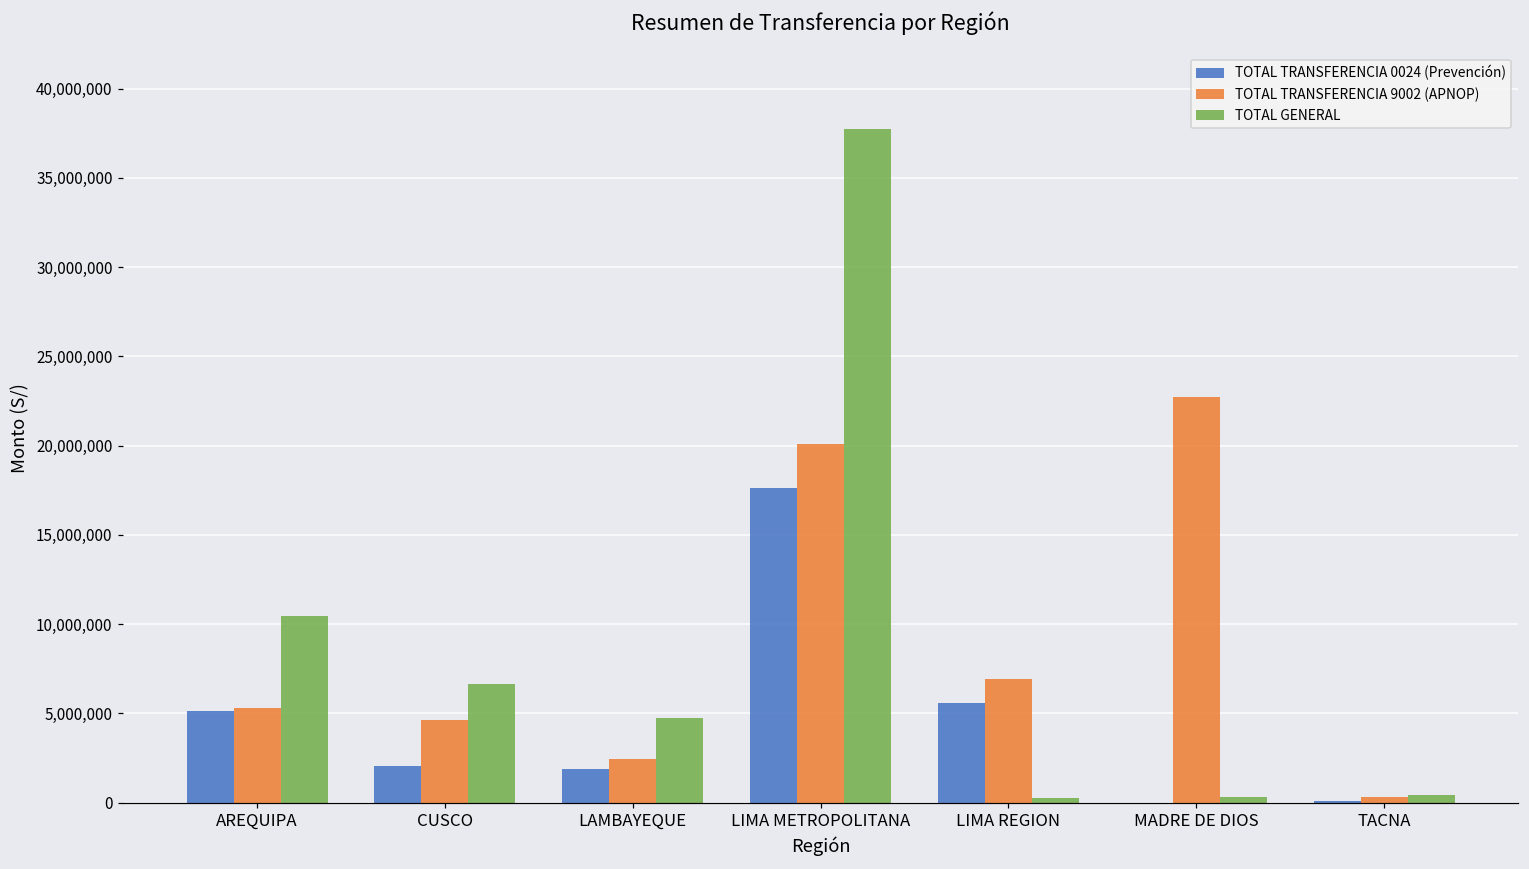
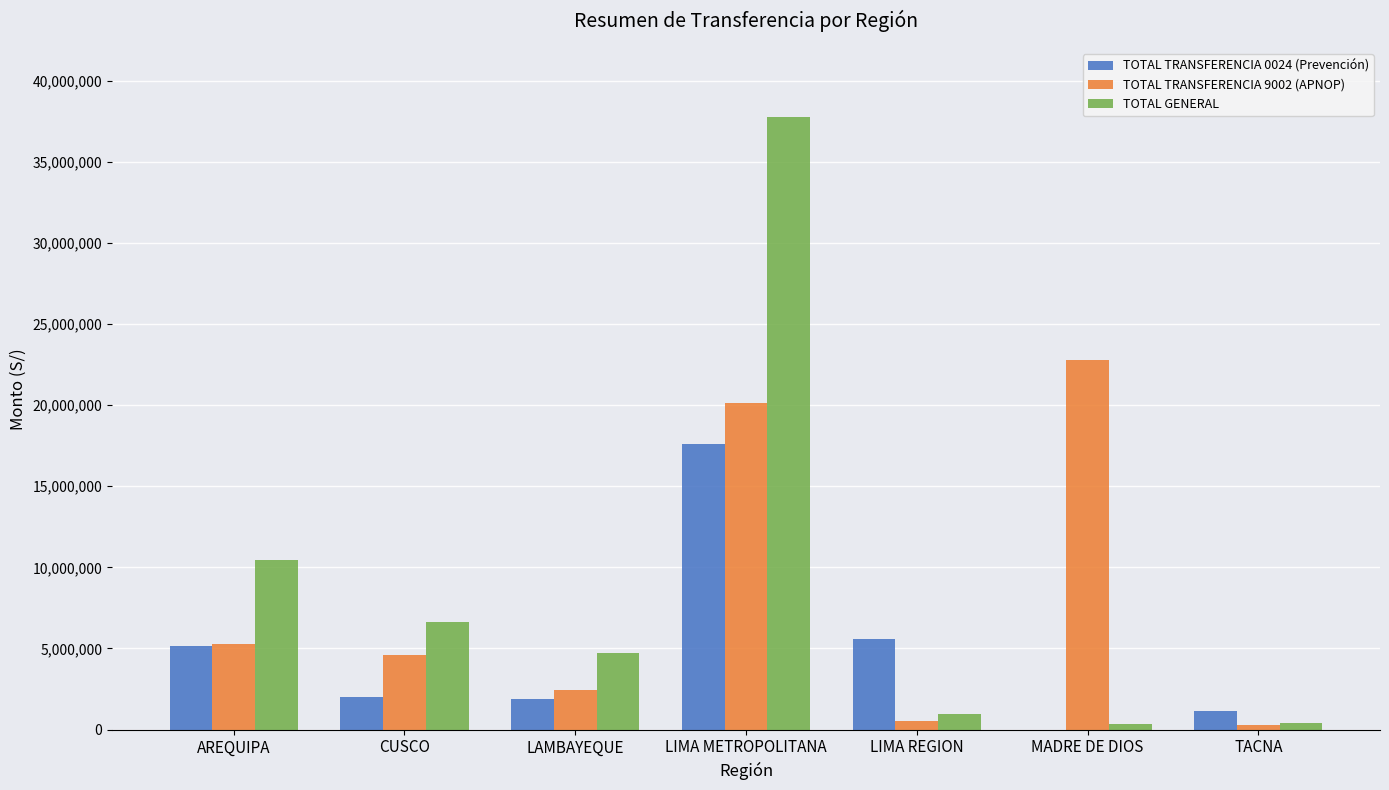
  {
    "TOTAL TRANSFERENCIA 0024 (Prevención)": {
      "AREQUIPA": "5,200,000",
      "CUSCO": "2,000,000",
      "LAMBAYEQUE": "1,900,000",
      "LIMA METROPOLITANA": "17,600,000",
      "LIMA REGION": "5,600,000",
      "MADRE DE DIOS": "0",
-     "TACNA": "100,000"
+     "TACNA": "1,100,000"
    },
    "TOTAL TRANSFERENCIA 9002 (APNOP)": {
      "AREQUIPA": "5,300,000",
      "CUSCO": "4,600,000",
      "LAMBAYEQUE": "2,500,000",
      "LIMA METROPOLITANA": "20,100,000",
-     "LIMA REGION": "6,900,000",
+     "LIMA REGION": "600,000",
      "MADRE DE DIOS": "22,700,000",
      "TACNA": "300,000"
    },
    "TOTAL GENERAL": {
      "AREQUIPA": "10,500,000",
      "CUSCO": "6,600,000",
      "LAMBAYEQUE": "4,700,000",
      "LIMA METROPOLITANA": "37,700,000",
-     "LIMA REGION": "300,000",
+     "LIMA REGION": "1,000,000",
      "MADRE DE DIOS": "300,000",
      "TACNA": "400,000"
    }
  }
